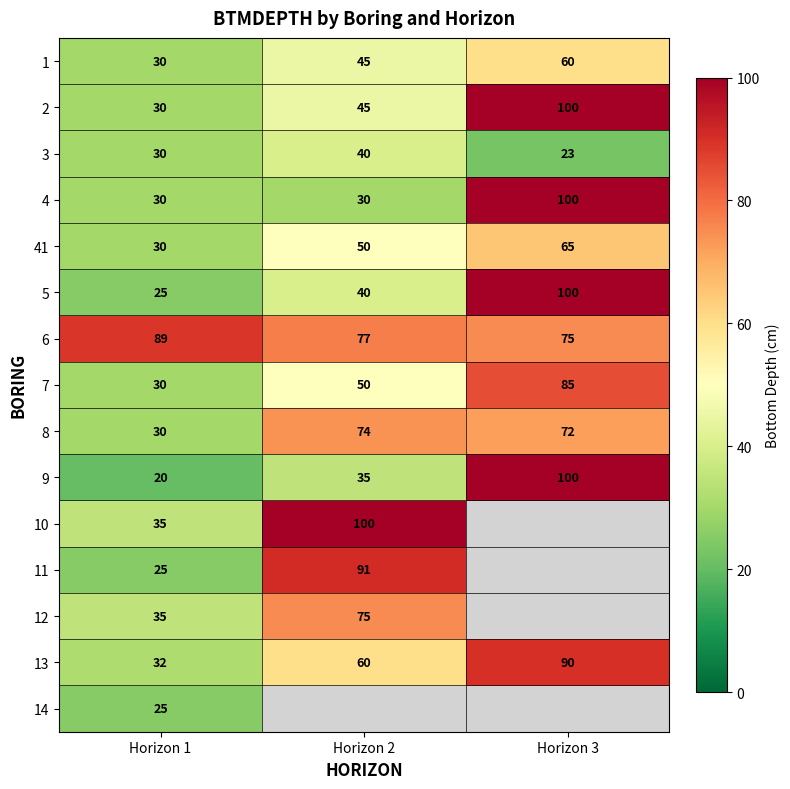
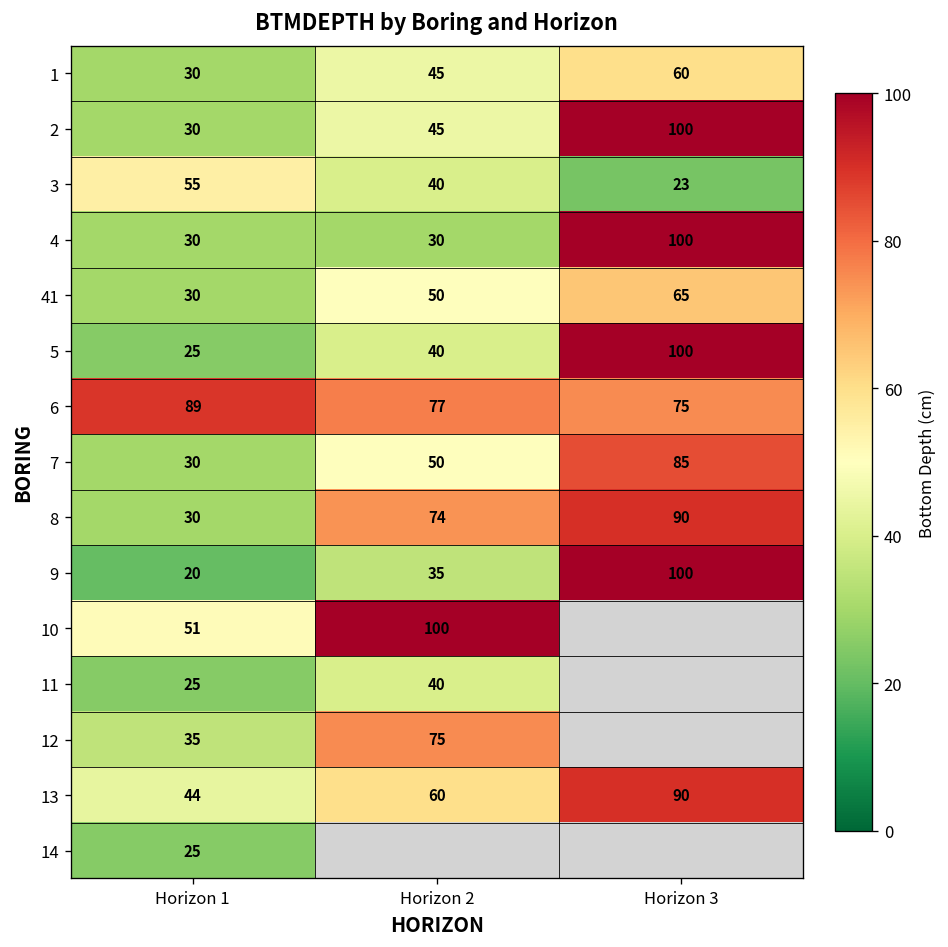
  {
    "1": {
      "Horizon 1": 30,
      "Horizon 2": 45,
      "Horizon 3": 60
    },
    "2": {
      "Horizon 1": 30,
      "Horizon 2": 45,
      "Horizon 3": 100
    },
    "3": {
-     "Horizon 1": 30,
+     "Horizon 1": 55,
      "Horizon 2": 40,
      "Horizon 3": 23
    },
    "4": {
      "Horizon 1": 30,
      "Horizon 2": 30,
      "Horizon 3": 100
    },
    "41": {
      "Horizon 1": 30,
      "Horizon 2": 50,
      "Horizon 3": 65
    },
    "5": {
      "Horizon 1": 25,
      "Horizon 2": 40,
      "Horizon 3": 100
    },
    "6": {
      "Horizon 1": 89,
      "Horizon 2": 77,
      "Horizon 3": 75
    },
    "7": {
      "Horizon 1": 30,
      "Horizon 2": 50,
      "Horizon 3": 85
    },
    "8": {
      "Horizon 1": 30,
      "Horizon 2": 74,
-     "Horizon 3": 72
+     "Horizon 3": 90
    },
    "9": {
      "Horizon 1": 20,
      "Horizon 2": 35,
      "Horizon 3": 100
    },
    "10": {
-     "Horizon 1": 35,
+     "Horizon 1": 51,
      "Horizon 2": 100
    },
    "11": {
      "Horizon 1": 25,
-     "Horizon 2": 91
+     "Horizon 2": 40
    },
    "12": {
      "Horizon 1": 35,
      "Horizon 2": 75
    },
    "13": {
-     "Horizon 1": 32,
+     "Horizon 1": 44,
      "Horizon 2": 60,
      "Horizon 3": 90
    },
    "14": {
      "Horizon 1": 25
    }
  }
